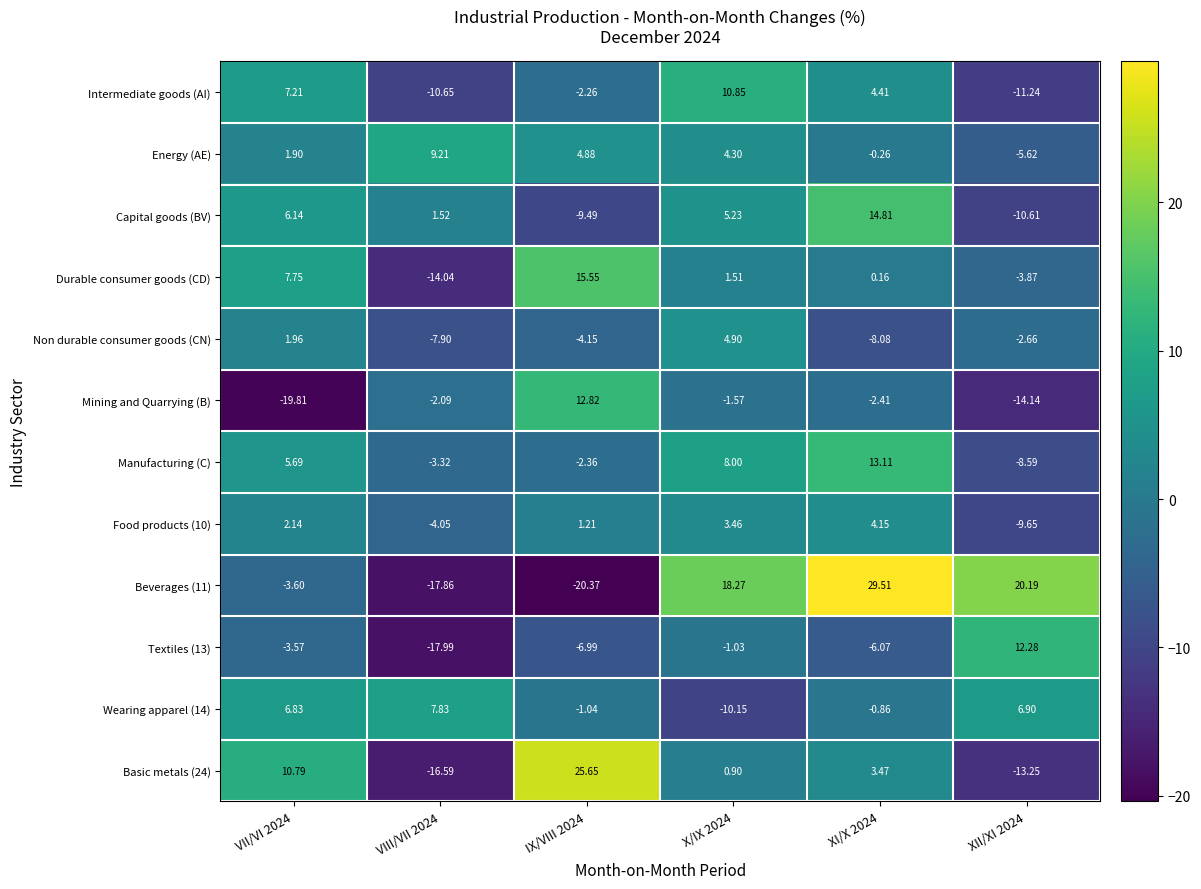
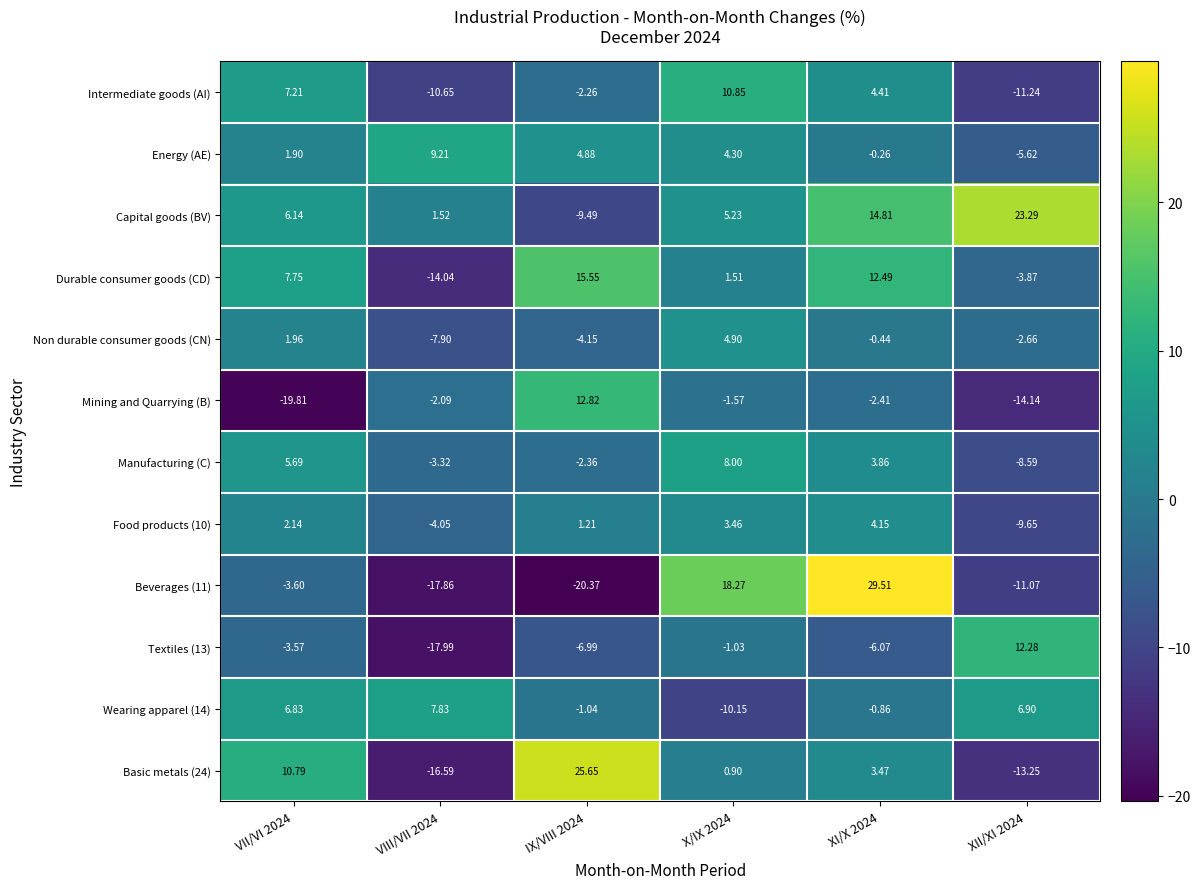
  {
    "Intermediate goods (AI)": {
      "VII/VI 2024": 7.21,
      "VIII/VII 2024": -10.65,
      "IX/VIII 2024": -2.26,
      "X/IX 2024": 10.85,
      "XI/X 2024": 4.41,
      "XII/XI 2024": -11.24
    },
    "Energy (AE)": {
      "VII/VI 2024": 1.90,
      "VIII/VII 2024": 9.21,
      "IX/VIII 2024": 4.88,
      "X/IX 2024": 4.30,
      "XI/X 2024": -0.26,
      "XII/XI 2024": -5.62
    },
    "Capital goods (BV)": {
      "VII/VI 2024": 6.14,
      "VIII/VII 2024": 1.52,
      "IX/VIII 2024": -9.49,
      "X/IX 2024": 5.23,
      "XI/X 2024": 14.81,
-     "XII/XI 2024": -10.61
+     "XII/XI 2024": 23.29
    },
    "Durable consumer goods (CD)": {
      "VII/VI 2024": 7.75,
      "VIII/VII 2024": -14.04,
      "IX/VIII 2024": 15.55,
      "X/IX 2024": 1.51,
-     "XI/X 2024": 0.16,
+     "XI/X 2024": 12.49,
      "XII/XI 2024": -3.87
    },
    "Non durable consumer goods (CN)": {
      "VII/VI 2024": 1.96,
      "VIII/VII 2024": -7.90,
      "IX/VIII 2024": -4.15,
      "X/IX 2024": 4.90,
-     "XI/X 2024": -8.08,
+     "XI/X 2024": -0.44,
      "XII/XI 2024": -2.66
    },
    "Mining and Quarrying (B)": {
      "VII/VI 2024": -19.81,
      "VIII/VII 2024": -2.09,
      "IX/VIII 2024": 12.82,
      "X/IX 2024": -1.57,
      "XI/X 2024": -2.41,
      "XII/XI 2024": -14.14
    },
    "Manufacturing (C)": {
      "VII/VI 2024": 5.69,
      "VIII/VII 2024": -3.32,
      "IX/VIII 2024": -2.36,
      "X/IX 2024": 8.00,
-     "XI/X 2024": 13.11,
+     "XI/X 2024": 3.86,
      "XII/XI 2024": -8.59
    },
    "Food products (10)": {
      "VII/VI 2024": 2.14,
      "VIII/VII 2024": -4.05,
      "IX/VIII 2024": 1.21,
      "X/IX 2024": 3.46,
      "XI/X 2024": 4.15,
      "XII/XI 2024": -9.65
    },
    "Beverages (11)": {
      "VII/VI 2024": -3.60,
      "VIII/VII 2024": -17.86,
      "IX/VIII 2024": -20.37,
      "X/IX 2024": 18.27,
      "XI/X 2024": 29.51,
-     "XII/XI 2024": 20.19
+     "XII/XI 2024": -11.07
    },
    "Textiles (13)": {
      "VII/VI 2024": -3.57,
      "VIII/VII 2024": -17.99,
      "IX/VIII 2024": -6.99,
      "X/IX 2024": -1.03,
      "XI/X 2024": -6.07,
      "XII/XI 2024": 12.28
    },
    "Wearing apparel (14)": {
      "VII/VI 2024": 6.83,
      "VIII/VII 2024": 7.83,
      "IX/VIII 2024": -1.04,
      "X/IX 2024": -10.15,
      "XI/X 2024": -0.86,
      "XII/XI 2024": 6.90
    },
    "Basic metals (24)": {
      "VII/VI 2024": 10.79,
      "VIII/VII 2024": -16.59,
      "IX/VIII 2024": 25.65,
      "X/IX 2024": 0.90,
      "XI/X 2024": 3.47,
      "XII/XI 2024": -13.25
    }
  }
